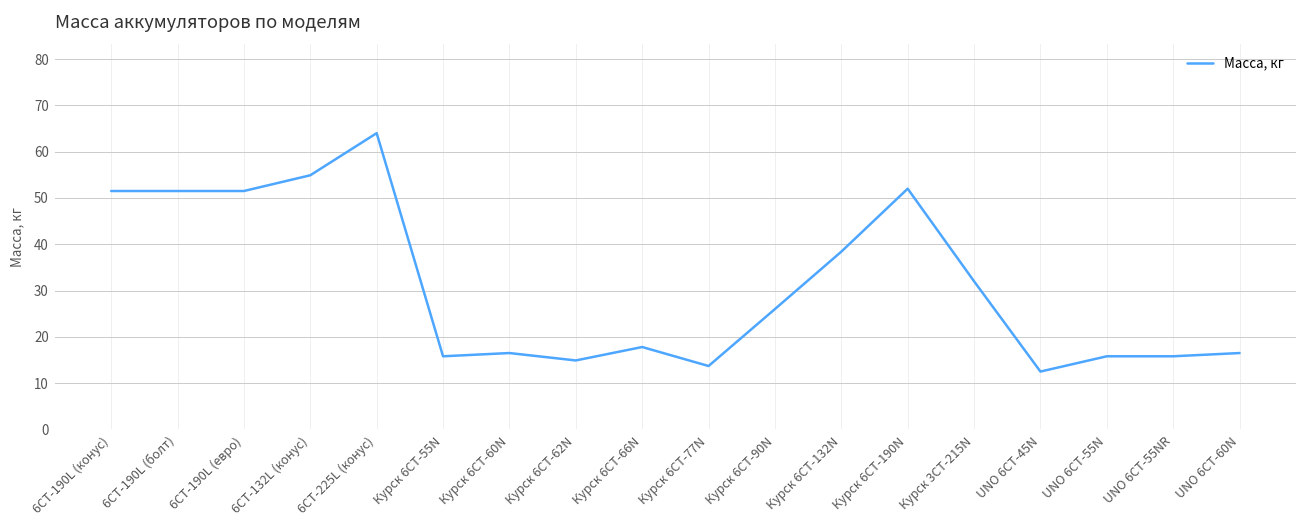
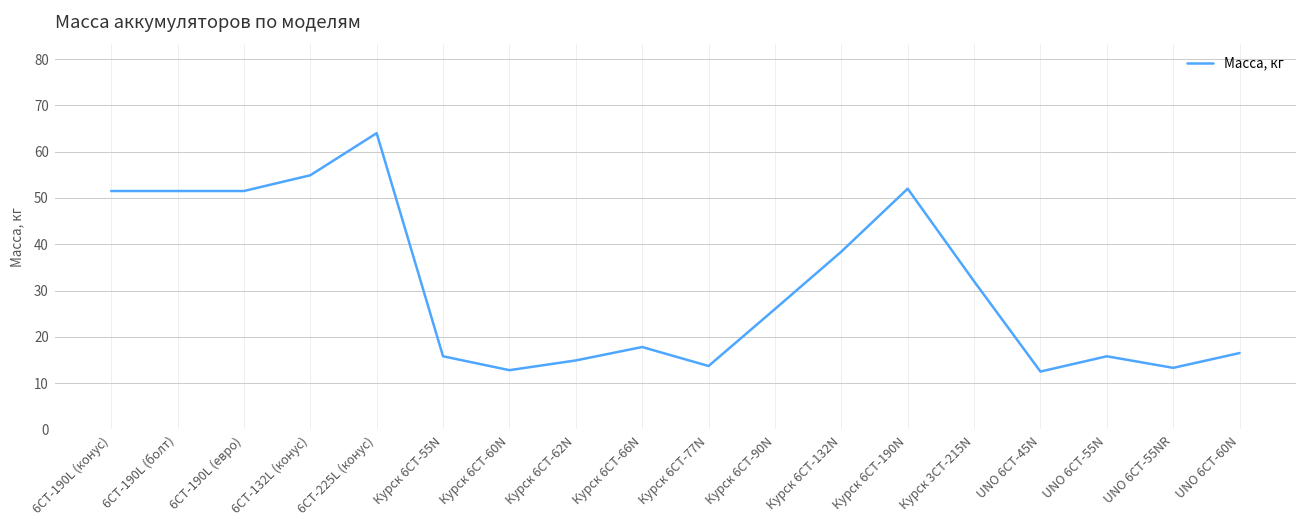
  {
    "6СТ-190L (конус)": 52,
    "6СТ-190L (болт)": 52,
    "6СТ-190L (евро)": 52,
    "6СТ-132L (конус)": 55,
    "6СТ-225L (конус)": 64,
    "Курск 6СТ-55N": 16,
-   "Курск 6СТ-60N": 17,
+   "Курск 6СТ-60N": 13,
    "Курск 6СТ-62N": 15,
    "Курск 6СТ-66N": 18,
    "Курск 6СТ-77N": 14,
    "Курск 6СТ-90N": 26,
    "Курск 6СТ-132N": 38,
    "Курск 6СТ-190N": 52,
    "Курск 3СТ-215N": 32,
    "UNO 6СТ-45N": 13,
    "UNO 6СТ-55N": 16,
-   "UNO 6СТ-55NR": 16,
+   "UNO 6СТ-55NR": 13,
    "UNO 6СТ-60N": 17
  }
